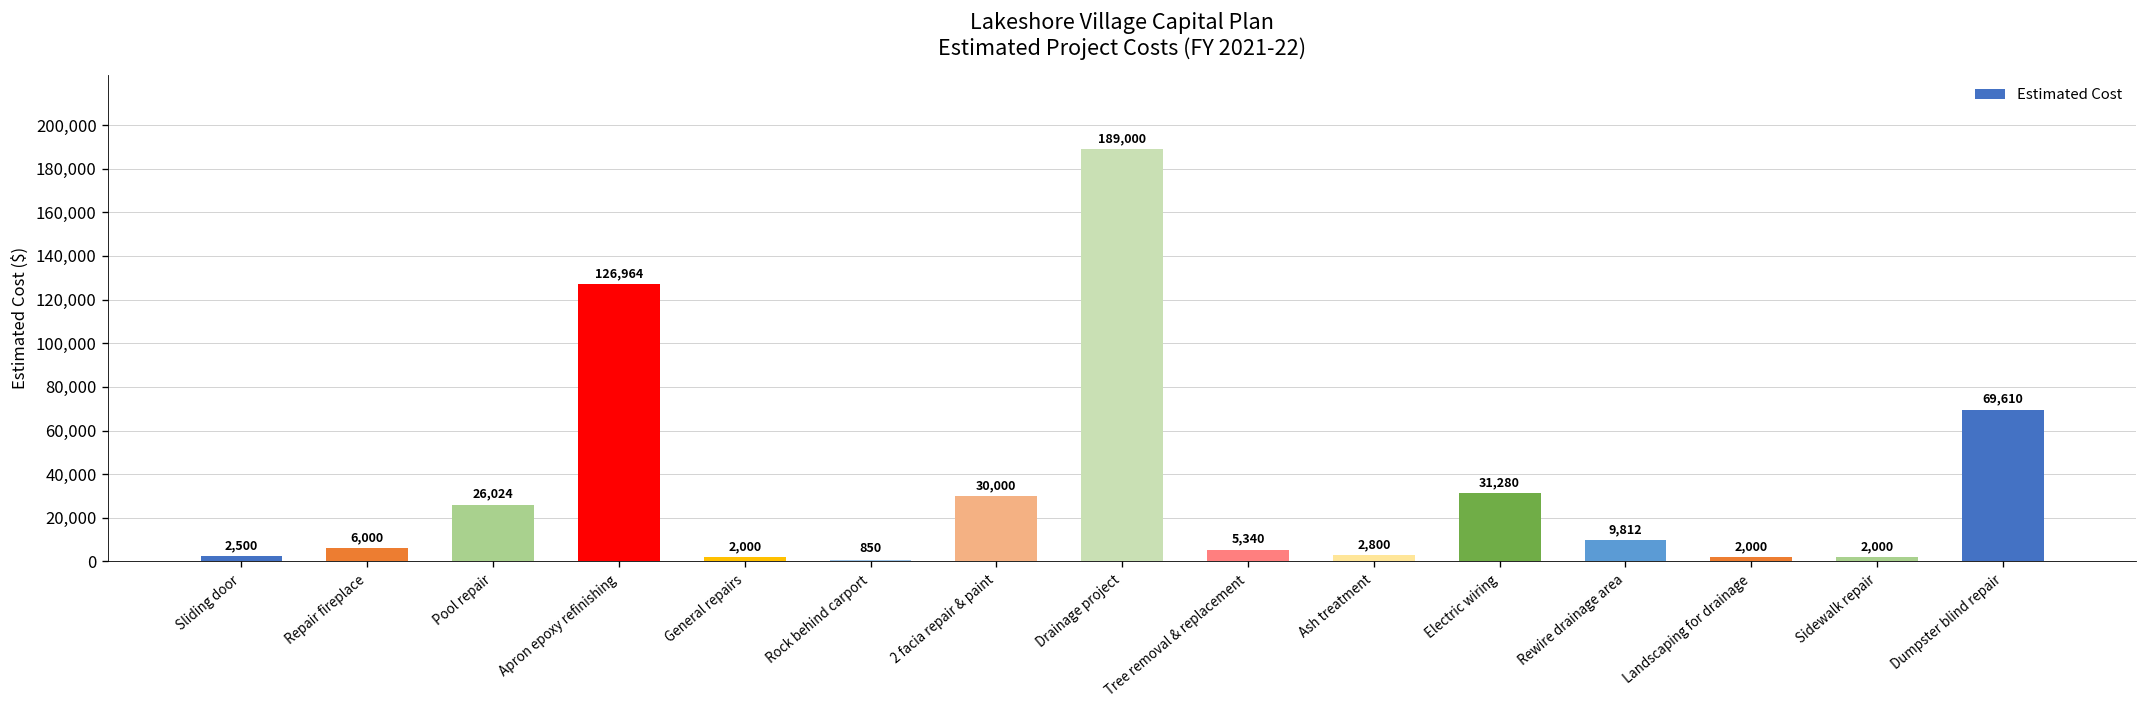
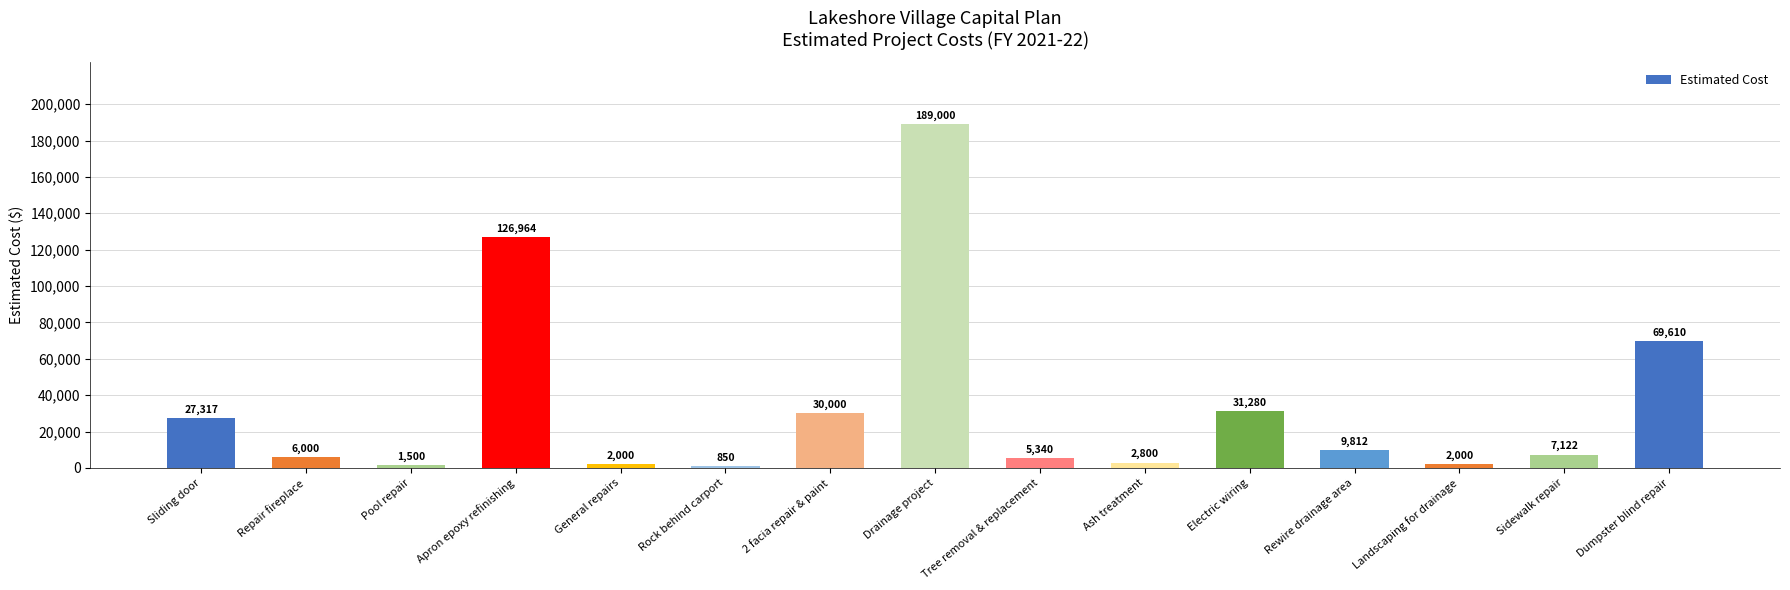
  {
-   "Sliding door": "2,500",
+   "Sliding door": "27,317",
    "Repair fireplace": "6,000",
-   "Pool repair": "26,024",
+   "Pool repair": "1,500",
    "Apron epoxy refinishing": "126,964",
    "General repairs": "2,000",
    "Rock behind carport": "850",
    "2 facia repair & paint": "30,000",
    "Drainage project": "189,000",
    "Tree removal & replacement": "5,340",
    "Ash treatment": "2,800",
    "Electric wiring": "31,280",
    "Rewire drainage area": "9,812",
    "Landscaping for drainage": "2,000",
-   "Sidewalk repair": "2,000",
+   "Sidewalk repair": "7,122",
    "Dumpster blind repair": "69,610"
  }
